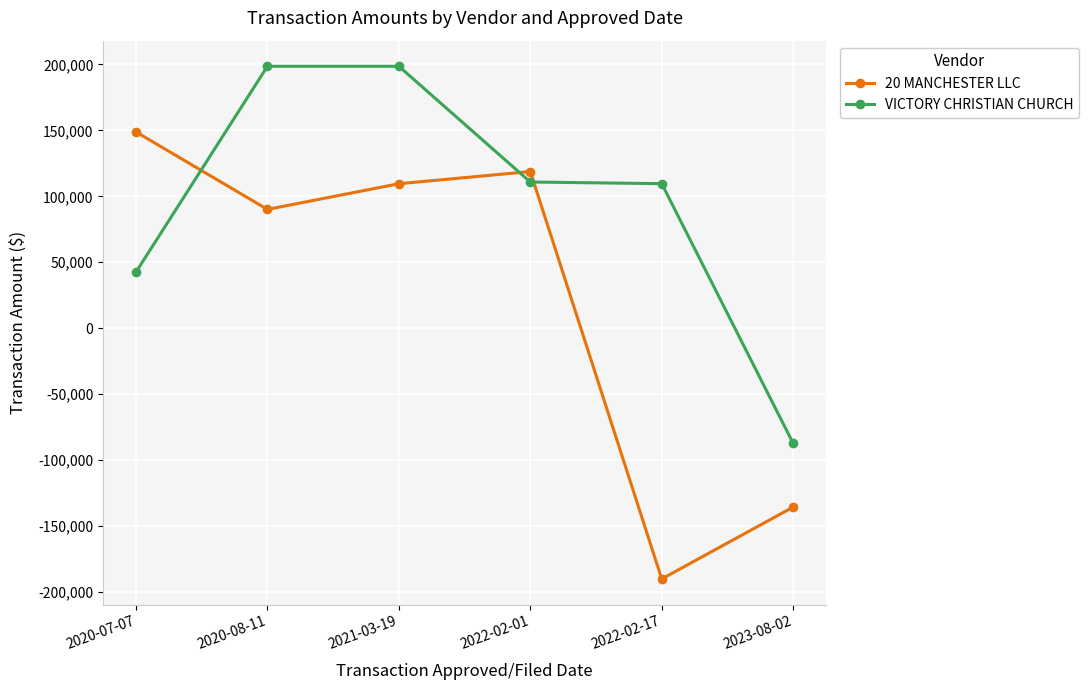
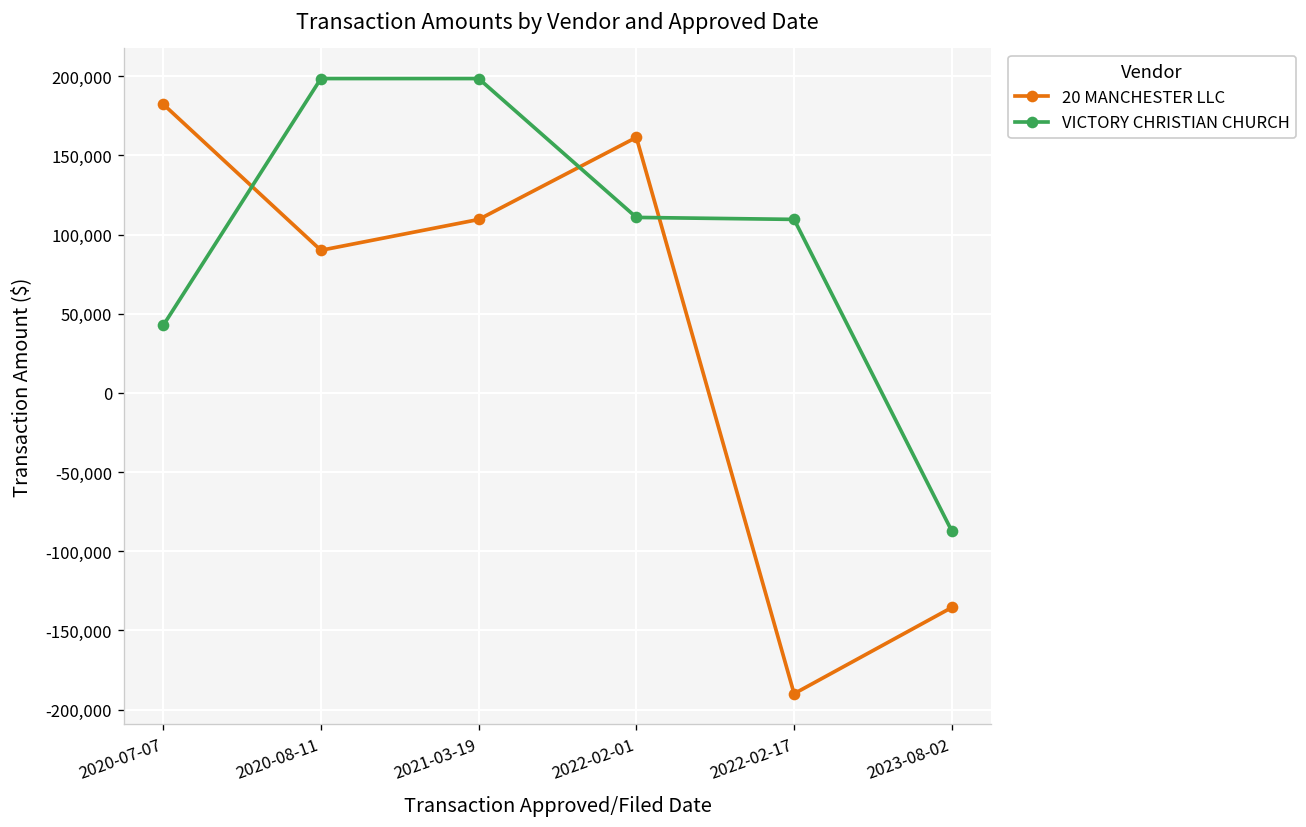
  {
    "20 MANCHESTER LLC": {
-     "2020-07-07": "149,000",
+     "2020-07-07": "182,000",
      "2020-08-11": "90,000",
      "2021-03-19": "110,000",
-     "2022-02-01": "119,000",
+     "2022-02-01": "161,000",
      "2022-02-17": "-190,000",
      "2023-08-02": "-136,000"
    },
    "VICTORY CHRISTIAN CHURCH": {
      "2020-07-07": "43,000",
      "2020-08-11": "199,000",
      "2021-03-19": "199,000",
      "2022-02-01": "111,000",
      "2022-02-17": "110,000",
      "2023-08-02": "-87,000"
    }
  }
